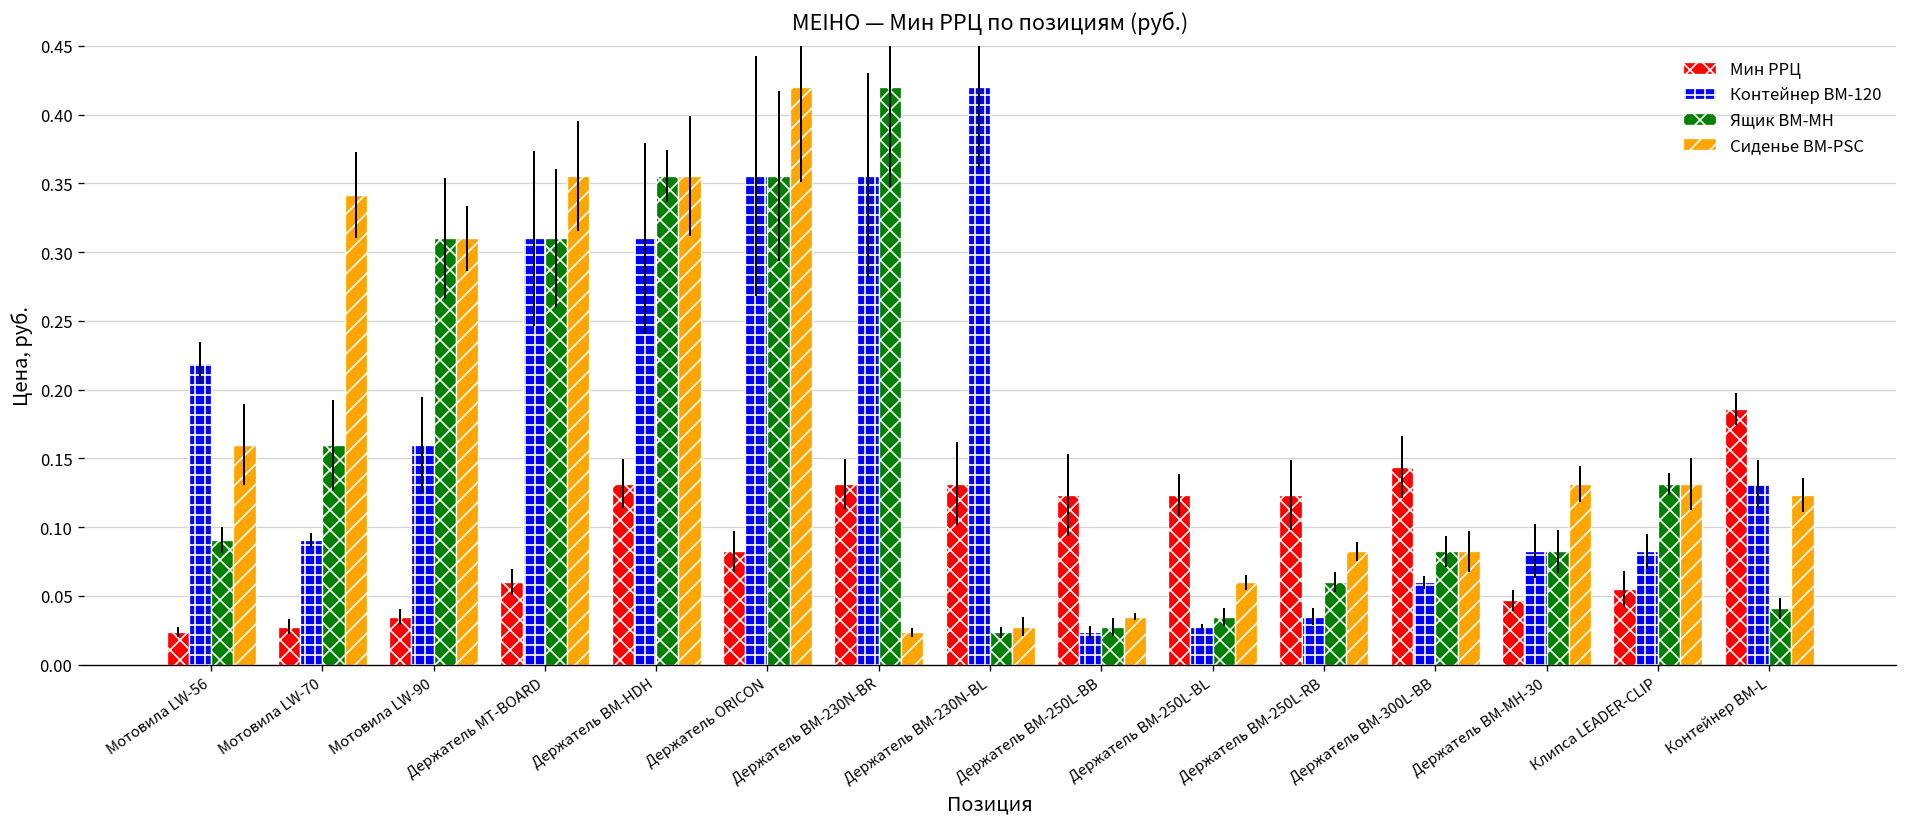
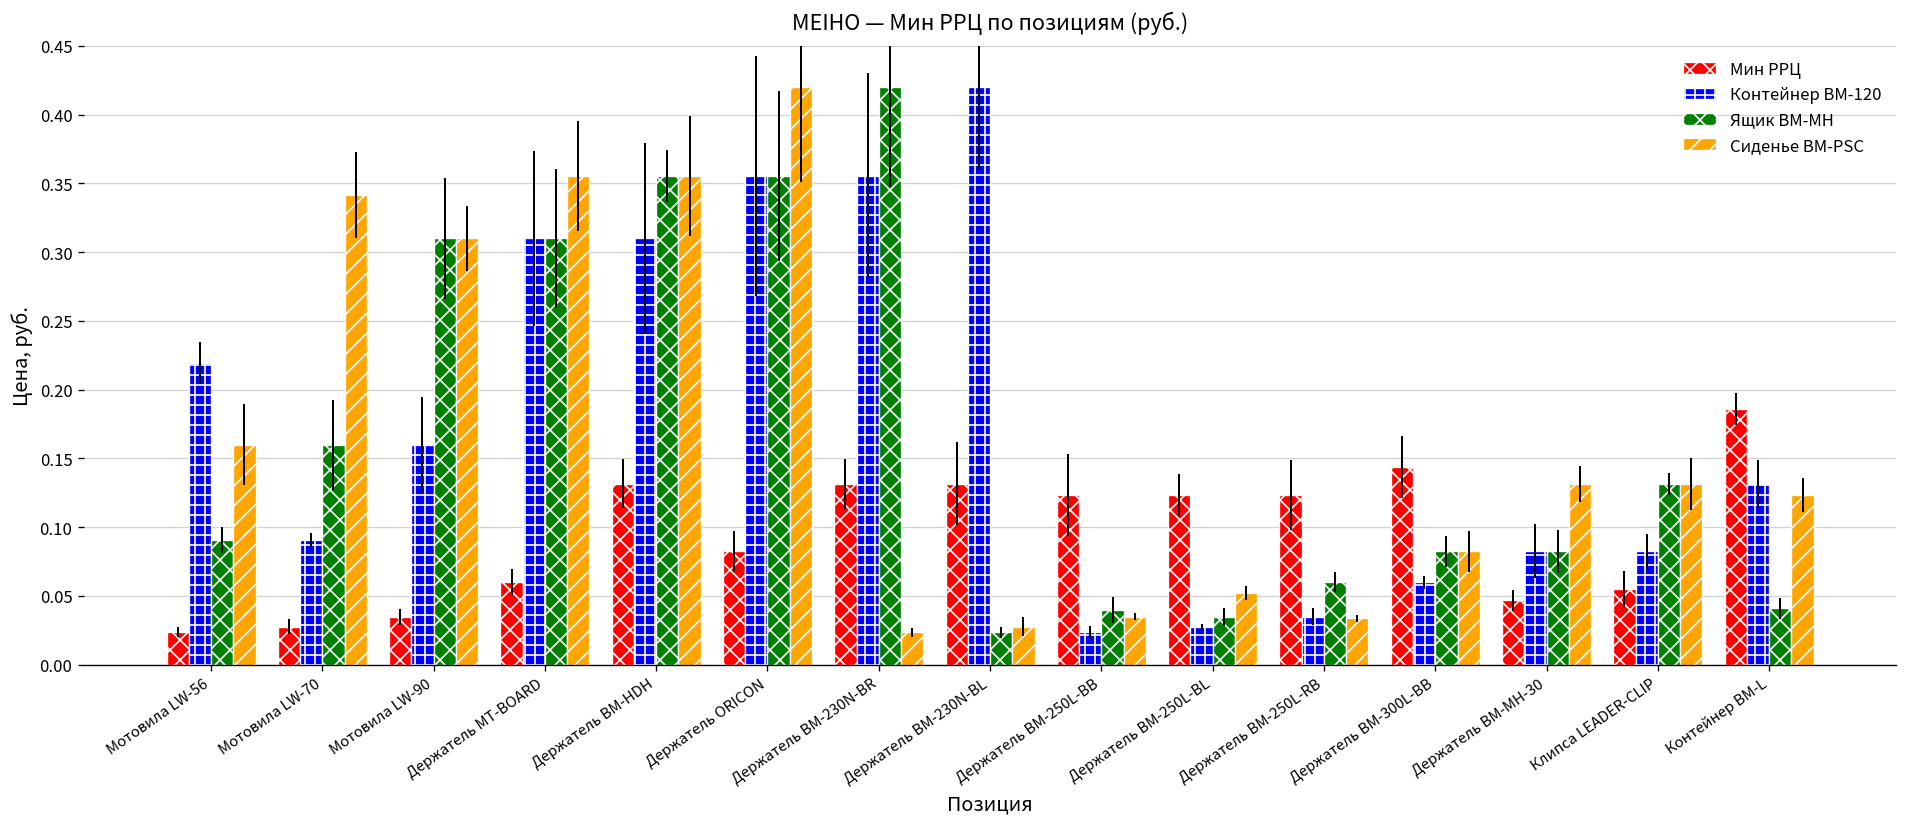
  {
    "Мин РРЦ": {
      "Мотовила LW-56": 0.024,
      "Мотовила LW-70": 0.028,
      "Мотовила LW-90": 0.035,
      "Держатель MT-BOARD": 0.060,
      "Держатель BM-HDH": 0.132,
      "Держатель ORICON": 0.082,
      "Держатель BM-230N-BR": 0.132,
      "Держатель BM-230N-BL": 0.132,
      "Держатель BM-250L-BB": 0.123,
      "Держатель BM-250L-BL": 0.123,
      "Держатель BM-250L-RB": 0.123,
      "Держатель BM-300L-BB": 0.144,
      "Держатель BM-MH-30": 0.047,
      "Клипса LEADER-CLIP": 0.055,
      "Контейнер BM-L": 0.186
    },
    "Контейнер BM-120": {
      "Мотовила LW-56": 0.220,
      "Мотовила LW-70": 0.091,
      "Мотовила LW-90": 0.160,
      "Держатель MT-BOARD": 0.310,
      "Держатель BM-HDH": 0.310,
      "Держатель ORICON": 0.355,
      "Держатель BM-230N-BR": 0.355,
      "Держатель BM-230N-BL": 0.420,
      "Держатель BM-250L-BB": 0.024,
      "Держатель BM-250L-BL": 0.028,
      "Держатель BM-250L-RB": 0.035,
      "Держатель BM-300L-BB": 0.060,
      "Держатель BM-MH-30": 0.082,
      "Клипса LEADER-CLIP": 0.082,
      "Контейнер BM-L": 0.132
    },
    "Ящик BM-MH": {
      "Мотовила LW-56": 0.091,
      "Мотовила LW-70": 0.160,
      "Мотовила LW-90": 0.310,
      "Держатель MT-BOARD": 0.310,
      "Держатель BM-HDH": 0.355,
      "Держатель ORICON": 0.355,
      "Держатель BM-230N-BR": 0.420,
      "Держатель BM-230N-BL": 0.024,
-     "Держатель BM-250L-BB": 0.028,
+     "Держатель BM-250L-BB": 0.040,
      "Держатель BM-250L-BL": 0.035,
      "Держатель BM-250L-RB": 0.060,
      "Держатель BM-300L-BB": 0.082,
      "Держатель BM-MH-30": 0.082,
      "Клипса LEADER-CLIP": 0.132,
      "Контейнер BM-L": 0.041
    },
    "Сиденье BM-PSC": {
      "Мотовила LW-56": 0.160,
      "Мотовила LW-70": 0.342,
      "Мотовила LW-90": 0.310,
      "Держатель MT-BOARD": 0.355,
      "Держатель BM-HDH": 0.355,
      "Держатель ORICON": 0.420,
      "Держатель BM-230N-BR": 0.024,
      "Держатель BM-230N-BL": 0.028,
      "Держатель BM-250L-BB": 0.035,
-     "Держатель BM-250L-BL": 0.060,
-     "Держатель BM-250L-RB": 0.082,
+     "Держатель BM-250L-BL": 0.052,
+     "Держатель BM-250L-RB": 0.034,
      "Держатель BM-300L-BB": 0.082,
      "Держатель BM-MH-30": 0.132,
      "Клипса LEADER-CLIP": 0.132,
      "Контейнер BM-L": 0.123
    }
  }
